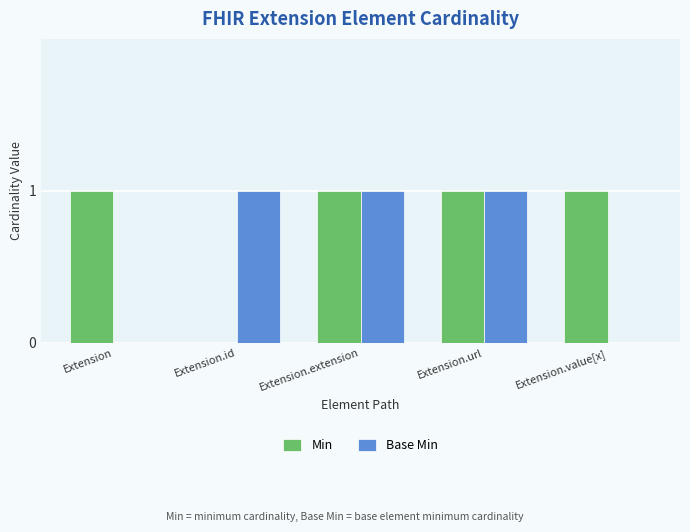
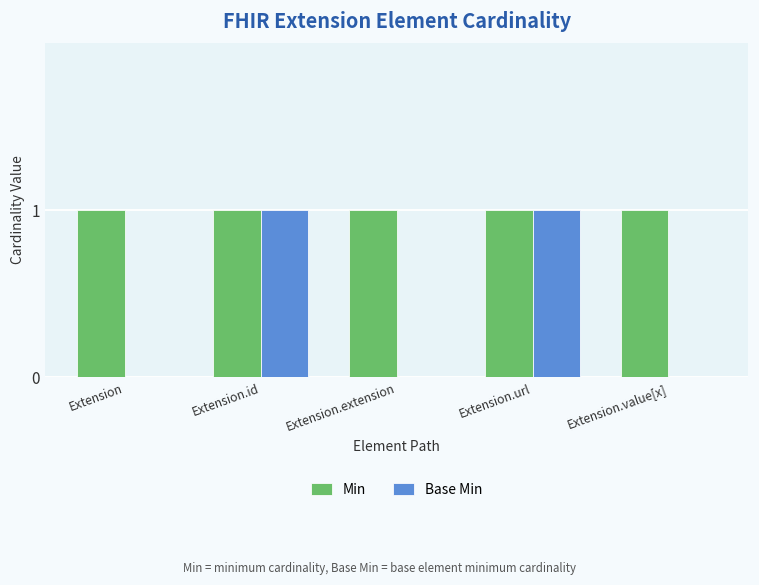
  {
    "Min": {
      "Extension": 1,
-     "Extension.id": 0,
+     "Extension.id": 1,
      "Extension.extension": 1,
      "Extension.url": 1,
      "Extension.value[x]": 1
    },
    "Base Min": {
      "Extension": 0,
      "Extension.id": 1,
-     "Extension.extension": 1,
+     "Extension.extension": 0,
      "Extension.url": 1,
      "Extension.value[x]": 0
    }
  }
